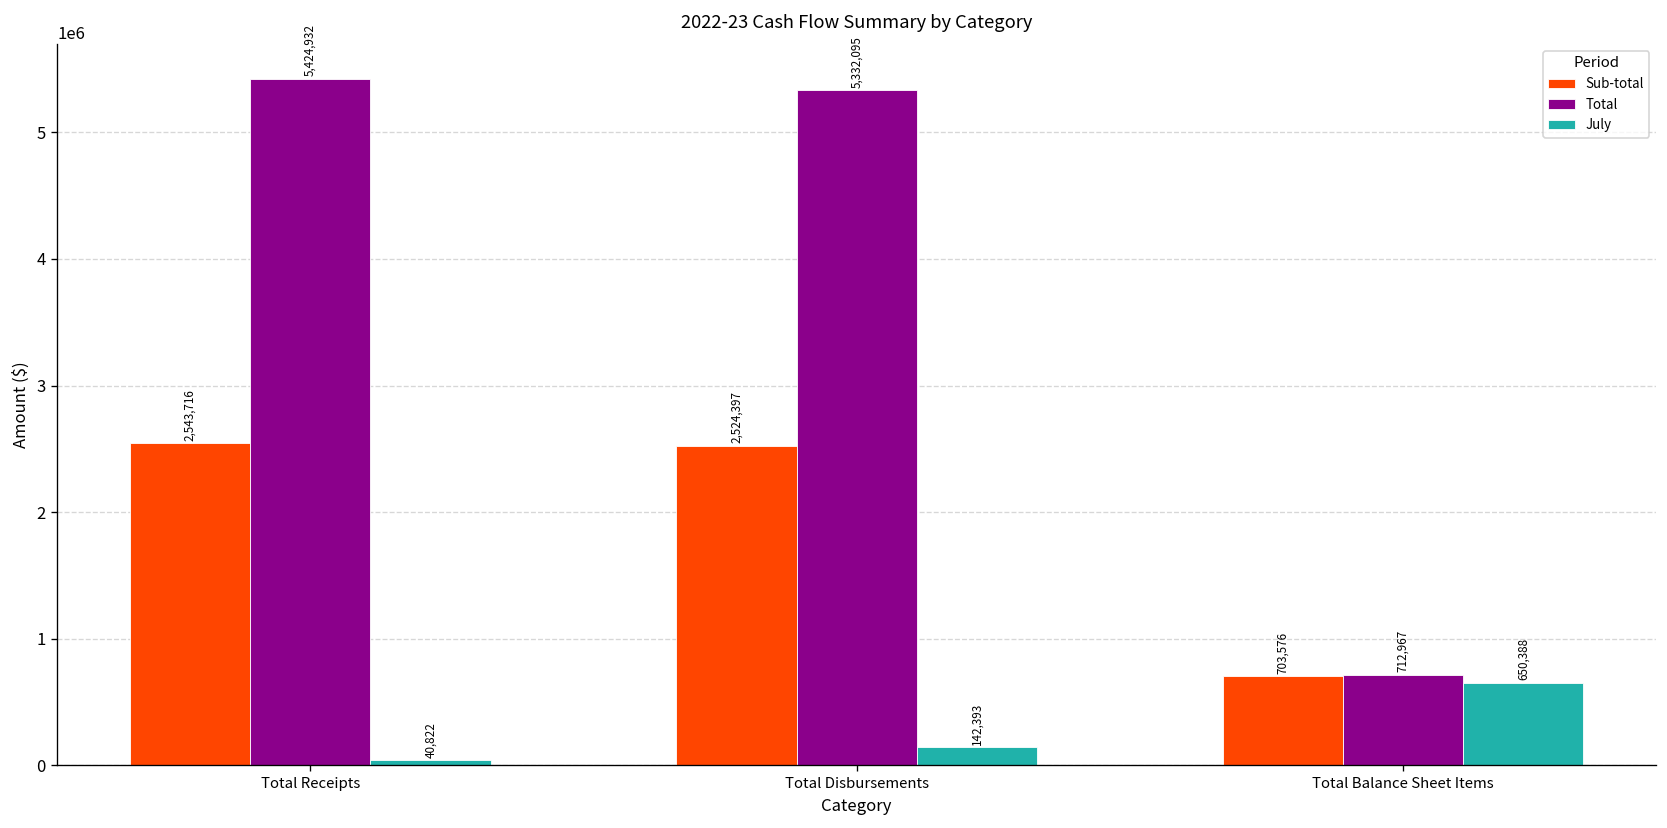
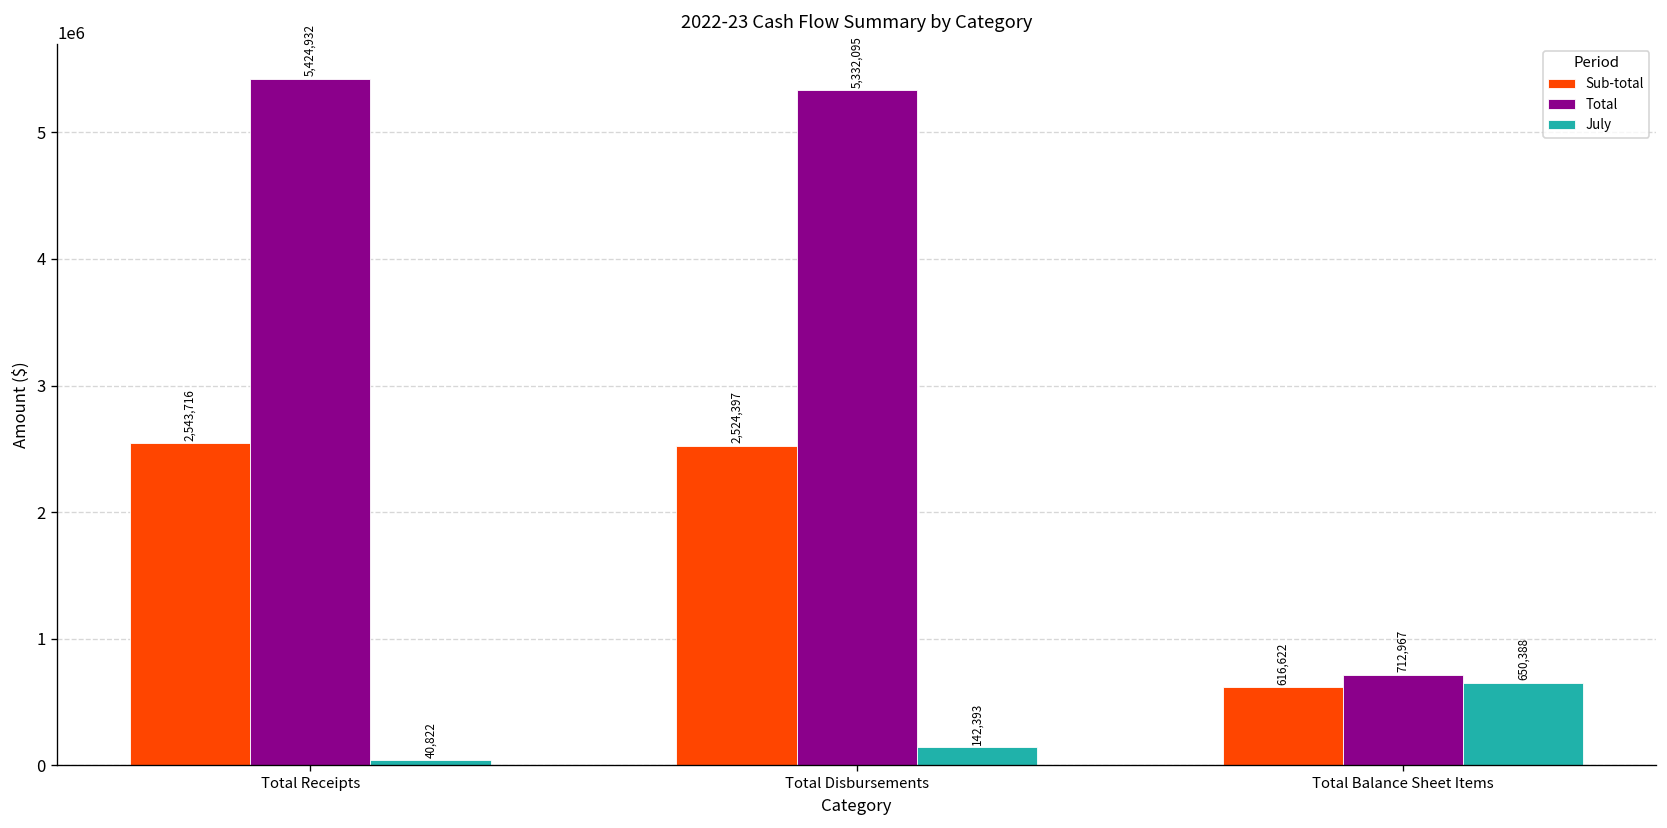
  {
    "Sub-total": {
      "Total Receipts": "2,543,716",
      "Total Disbursements": "2,524,397",
-     "Total Balance Sheet Items": "703,576"
+     "Total Balance Sheet Items": "616,622"
    },
    "Total": {
      "Total Receipts": "5,424,932",
      "Total Disbursements": "5,332,095",
      "Total Balance Sheet Items": "712,967"
    },
    "July": {
      "Total Receipts": "40,822",
      "Total Disbursements": "142,393",
      "Total Balance Sheet Items": "650,388"
    }
  }
